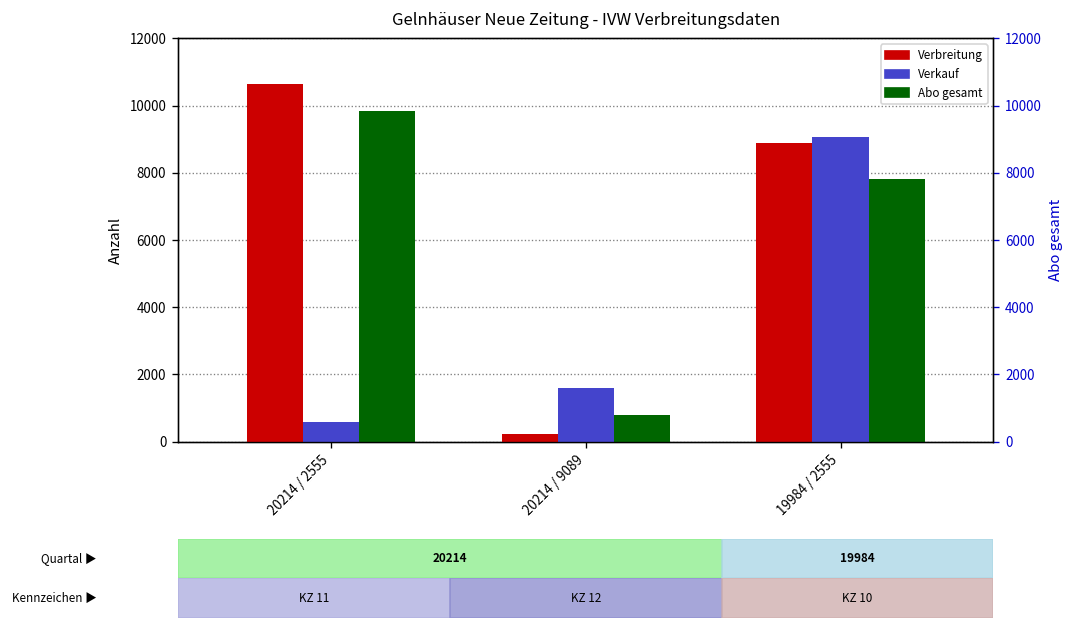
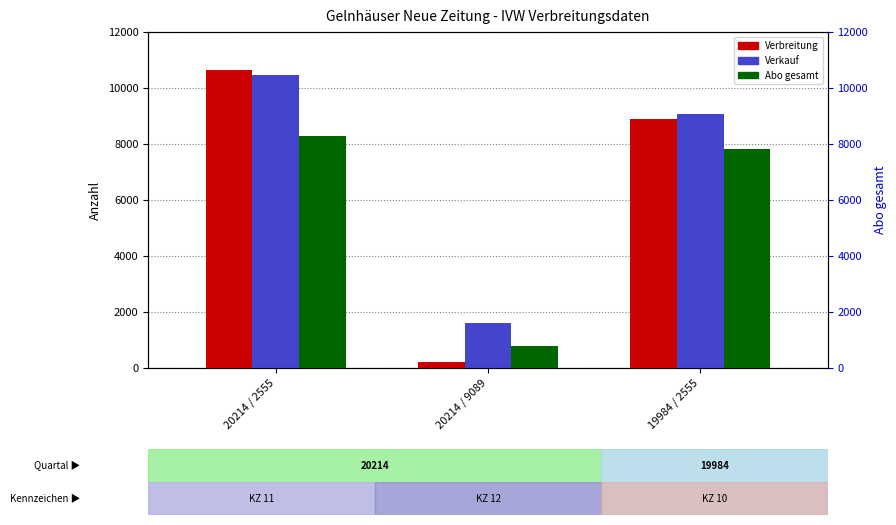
  {
    "Verbreitung": {
      "20214 / 2555": 10700,
      "20214 / 9089": 200,
      "19984 / 2555": 8900
    },
    "Verkauf": {
-     "20214 / 2555": 600,
+     "20214 / 2555": 10500,
      "20214 / 9089": 1600,
      "19984 / 2555": 9100
    },
    "Abo gesamt": {
-     "20214 / 2555": 9900,
+     "20214 / 2555": 8300,
      "20214 / 9089": 800,
      "19984 / 2555": 7800
    }
  }
